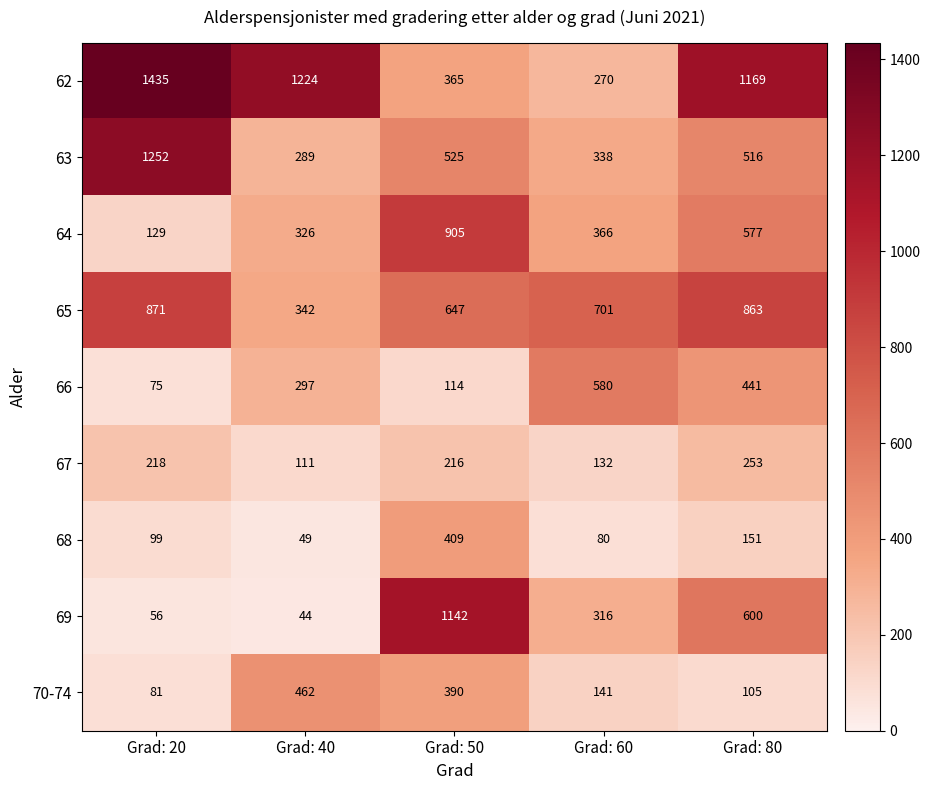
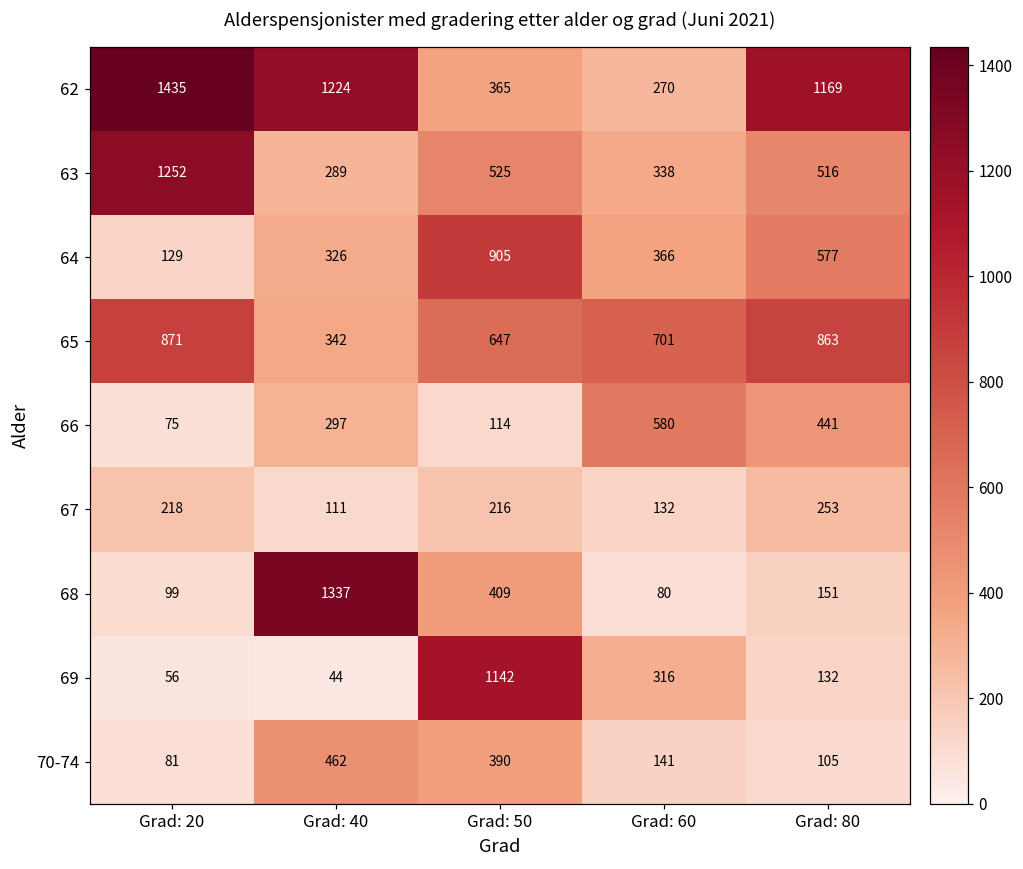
  {
    "62": {
      "Grad: 20": 1435,
      "Grad: 40": 1224,
      "Grad: 50": 365,
      "Grad: 60": 270,
      "Grad: 80": 1169
    },
    "63": {
      "Grad: 20": 1252,
      "Grad: 40": 289,
      "Grad: 50": 525,
      "Grad: 60": 338,
      "Grad: 80": 516
    },
    "64": {
      "Grad: 20": 129,
      "Grad: 40": 326,
      "Grad: 50": 905,
      "Grad: 60": 366,
      "Grad: 80": 577
    },
    "65": {
      "Grad: 20": 871,
      "Grad: 40": 342,
      "Grad: 50": 647,
      "Grad: 60": 701,
      "Grad: 80": 863
    },
    "66": {
      "Grad: 20": 75,
      "Grad: 40": 297,
      "Grad: 50": 114,
      "Grad: 60": 580,
      "Grad: 80": 441
    },
    "67": {
      "Grad: 20": 218,
      "Grad: 40": 111,
      "Grad: 50": 216,
      "Grad: 60": 132,
      "Grad: 80": 253
    },
    "68": {
      "Grad: 20": 99,
-     "Grad: 40": 49,
+     "Grad: 40": 1337,
      "Grad: 50": 409,
      "Grad: 60": 80,
      "Grad: 80": 151
    },
    "69": {
      "Grad: 20": 56,
      "Grad: 40": 44,
      "Grad: 50": 1142,
      "Grad: 60": 316,
-     "Grad: 80": 600
+     "Grad: 80": 132
    },
    "70-74": {
      "Grad: 20": 81,
      "Grad: 40": 462,
      "Grad: 50": 390,
      "Grad: 60": 141,
      "Grad: 80": 105
    }
  }
